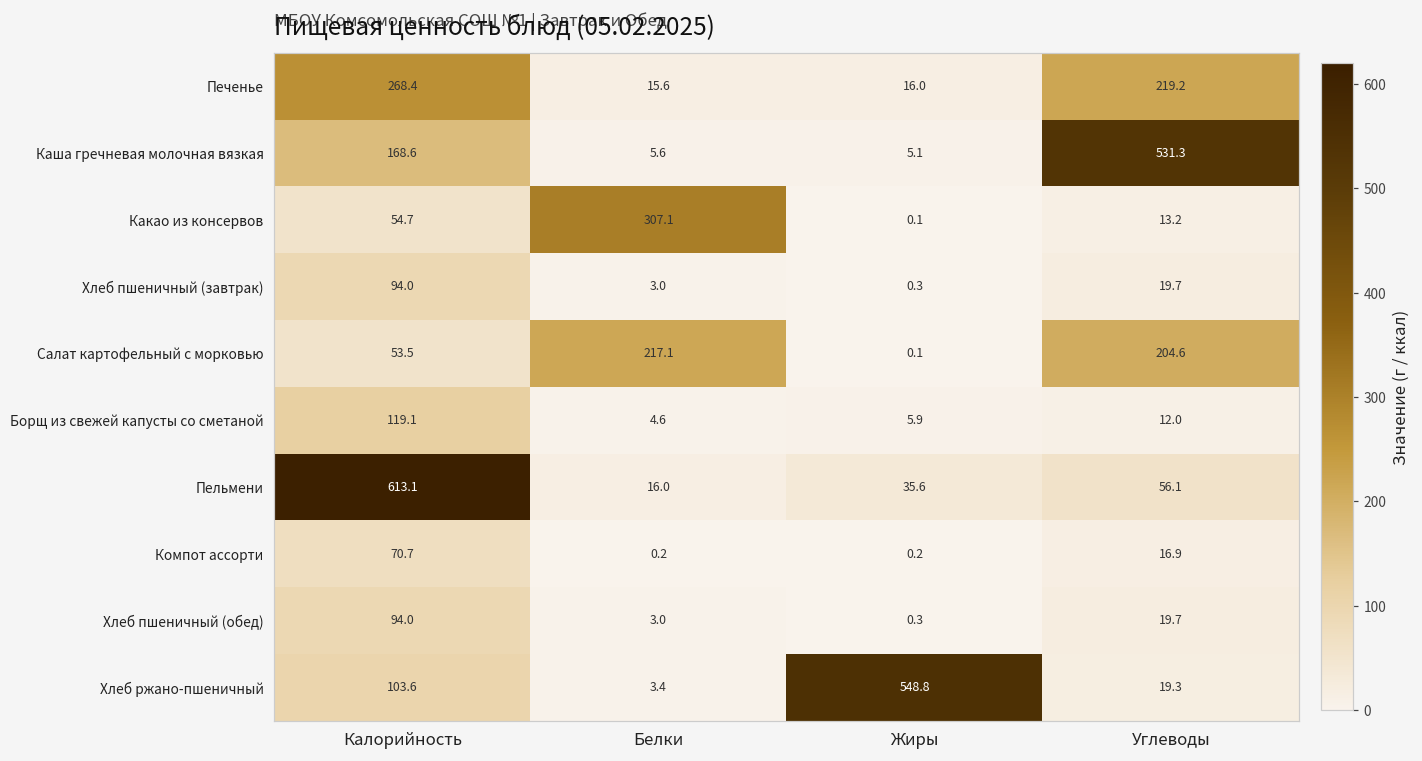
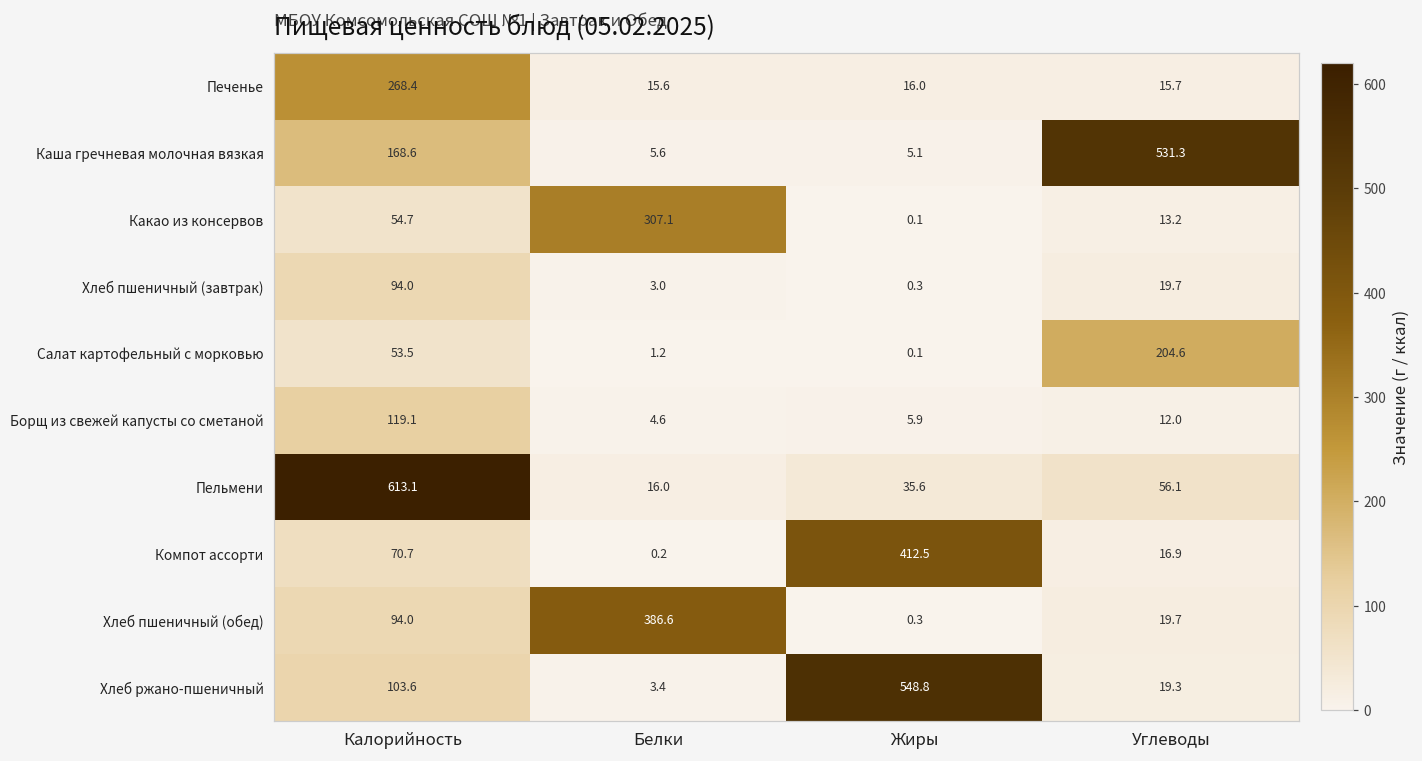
  {
    "Печенье": {
      "Калорийность": 268.4,
      "Белки": 15.6,
      "Жиры": 16.0,
-     "Углеводы": 219.2
+     "Углеводы": 15.7
    },
    "Каша гречневая молочная вязкая": {
      "Калорийность": 168.6,
      "Белки": 5.6,
      "Жиры": 5.1,
      "Углеводы": 531.3
    },
    "Какао из консервов": {
      "Калорийность": 54.7,
      "Белки": 307.1,
      "Жиры": 0.1,
      "Углеводы": 13.2
    },
    "Хлеб пшеничный (завтрак)": {
      "Калорийность": 94.0,
      "Белки": 3.0,
      "Жиры": 0.3,
      "Углеводы": 19.7
    },
    "Салат картофельный с морковью": {
      "Калорийность": 53.5,
-     "Белки": 217.1,
+     "Белки": 1.2,
      "Жиры": 0.1,
      "Углеводы": 204.6
    },
    "Борщ из свежей капусты со сметаной": {
      "Калорийность": 119.1,
      "Белки": 4.6,
      "Жиры": 5.9,
      "Углеводы": 12.0
    },
    "Пельмени": {
      "Калорийность": 613.1,
      "Белки": 16.0,
      "Жиры": 35.6,
      "Углеводы": 56.1
    },
    "Компот ассорти": {
      "Калорийность": 70.7,
      "Белки": 0.2,
-     "Жиры": 0.2,
+     "Жиры": 412.5,
      "Углеводы": 16.9
    },
    "Хлеб пшеничный (обед)": {
      "Калорийность": 94.0,
-     "Белки": 3.0,
+     "Белки": 386.6,
      "Жиры": 0.3,
      "Углеводы": 19.7
    },
    "Хлеб ржано-пшеничный": {
      "Калорийность": 103.6,
      "Белки": 3.4,
      "Жиры": 548.8,
      "Углеводы": 19.3
    }
  }
